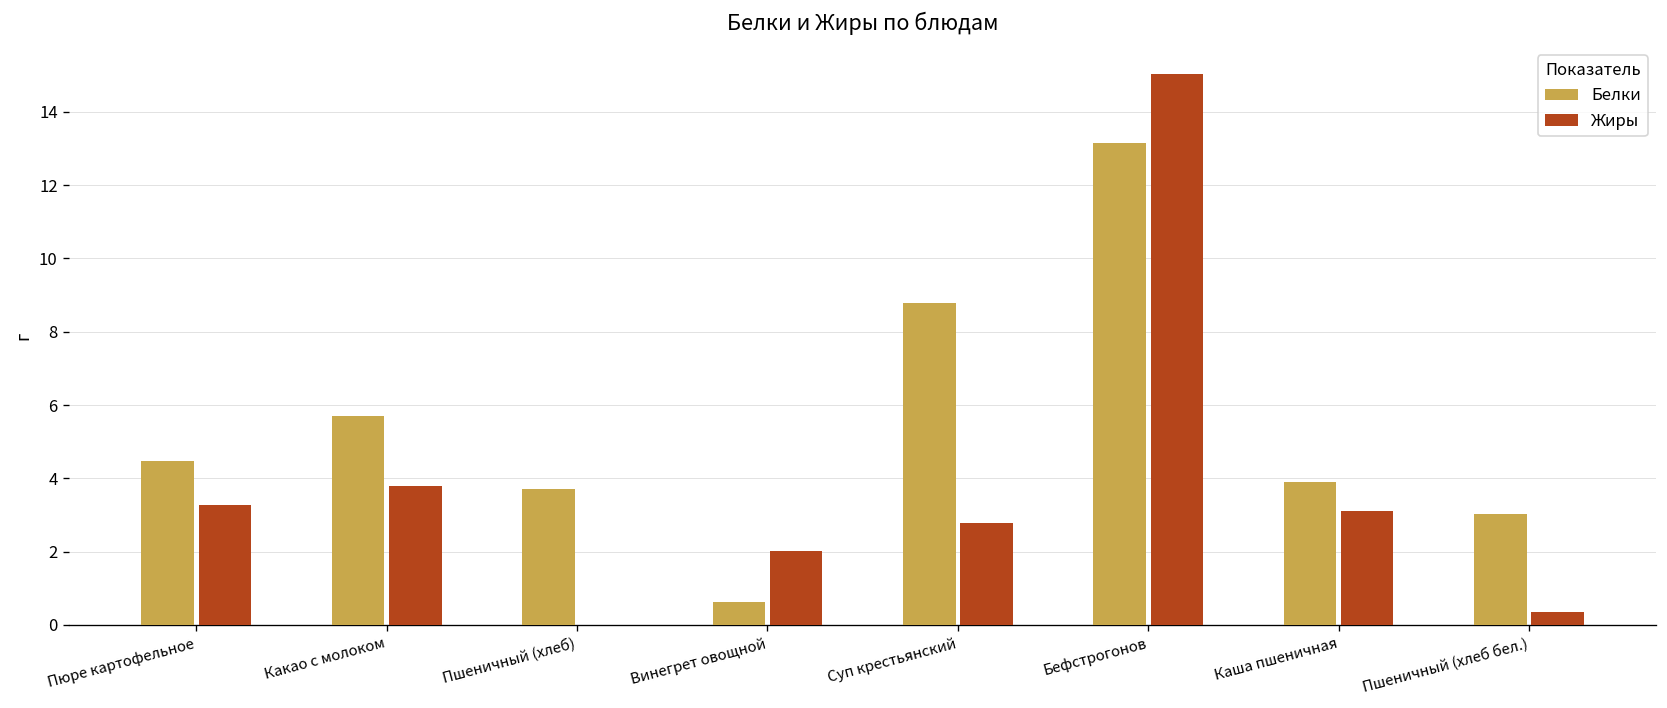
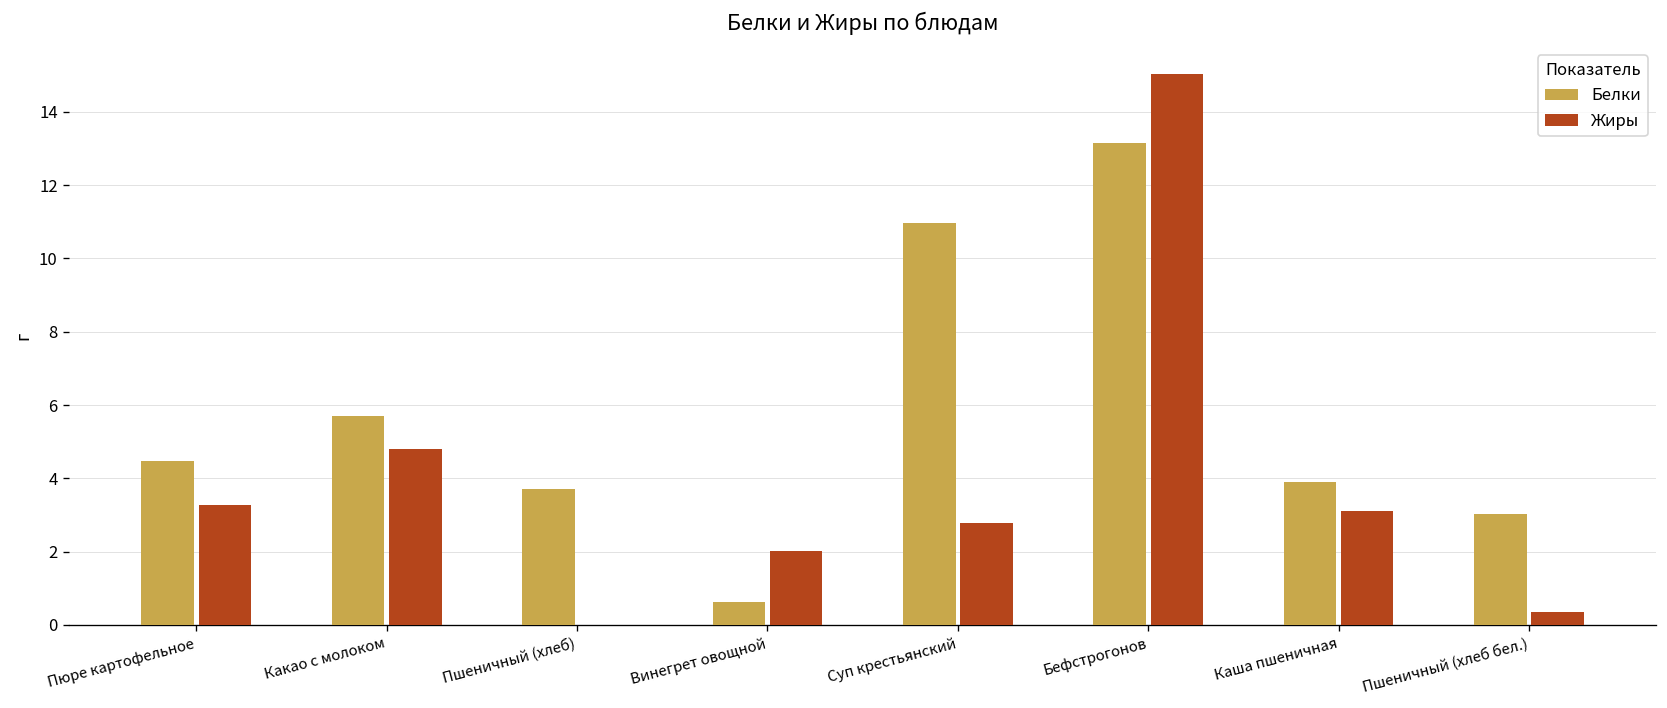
  {
    "Белки": {
      "Пюре картофельное": 4.5,
      "Какао с молоком": 5.7,
      "Пшеничный (хлеб)": 3.7,
      "Винегрет овощной": 0.6,
-     "Суп крестьянский": 8.8,
+     "Суп крестьянский": 11.0,
      "Бефстрогонов": 13.2,
      "Каша пшеничная": 3.9,
      "Пшеничный (хлеб бел.)": 3.0
    },
    "Жиры": {
      "Пюре картофельное": 3.3,
-     "Какао с молоком": 3.8,
+     "Какао с молоком": 4.8,
      "Винегрет овощной": 2.0,
      "Суп крестьянский": 2.8,
      "Бефстрогонов": 15.0,
      "Каша пшеничная": 3.1,
      "Пшеничный (хлеб бел.)": 0.4
    }
  }
